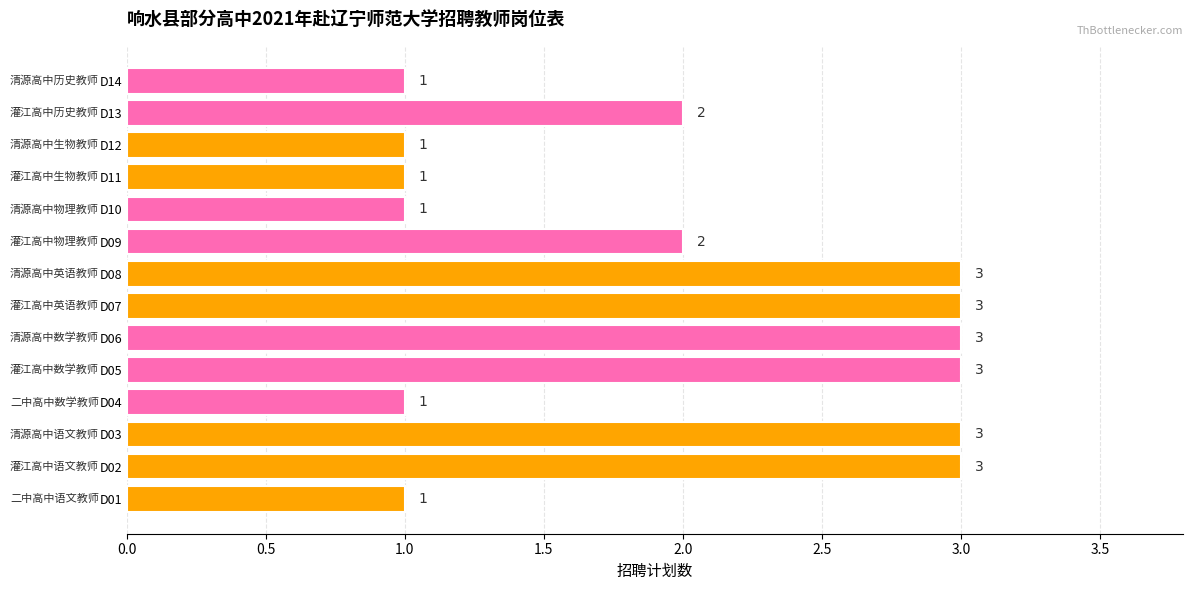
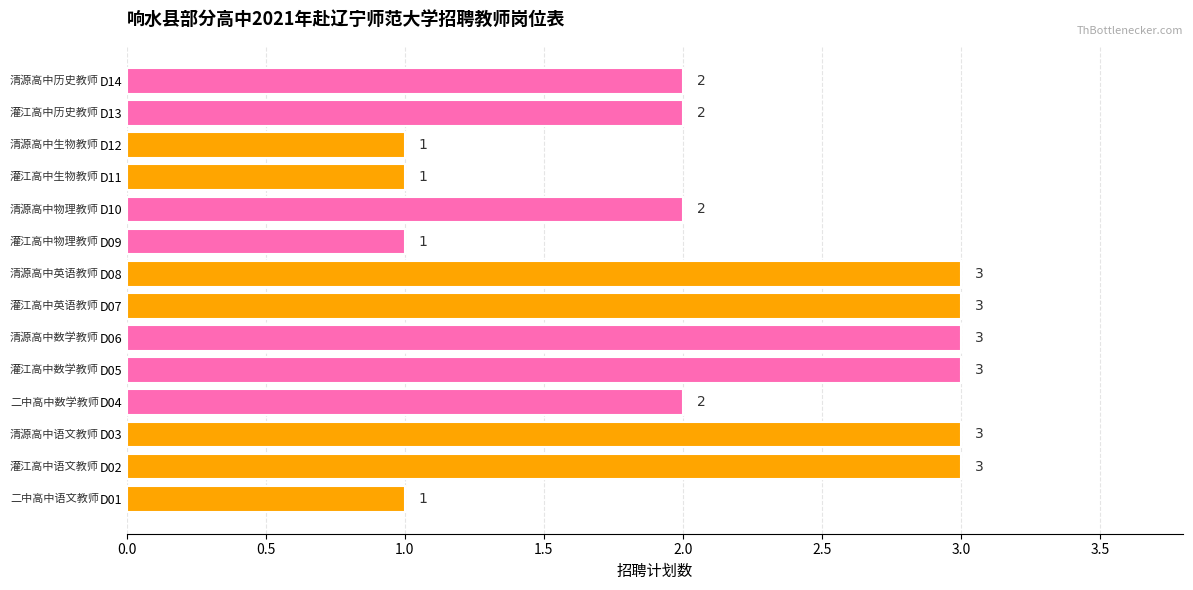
  {
-   "D14": 1,
+   "D14": 2,
    "D13": 2,
    "D12": 1,
    "D11": 1,
-   "D10": 1,
-   "D09": 2,
+   "D10": 2,
+   "D09": 1,
    "D08": 3,
    "D07": 3,
    "D06": 3,
    "D05": 3,
-   "D04": 1,
+   "D04": 2,
    "D03": 3,
    "D02": 3,
    "D01": 1
  }
